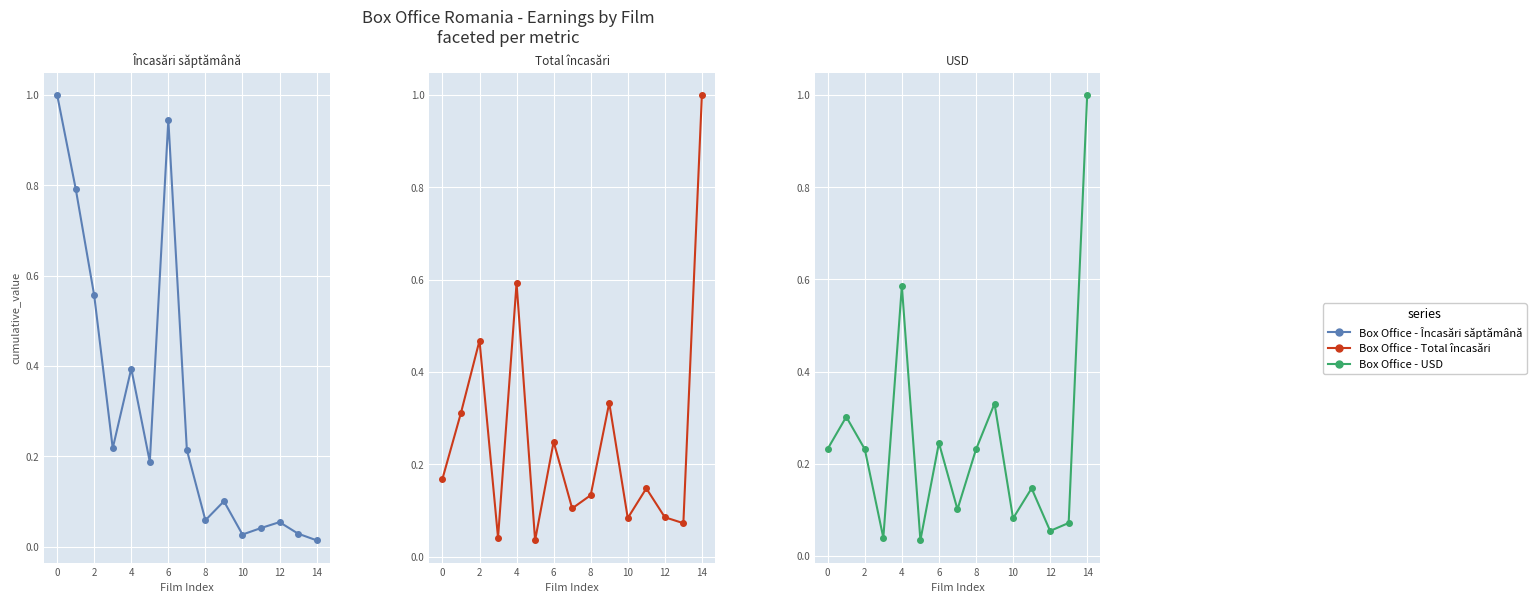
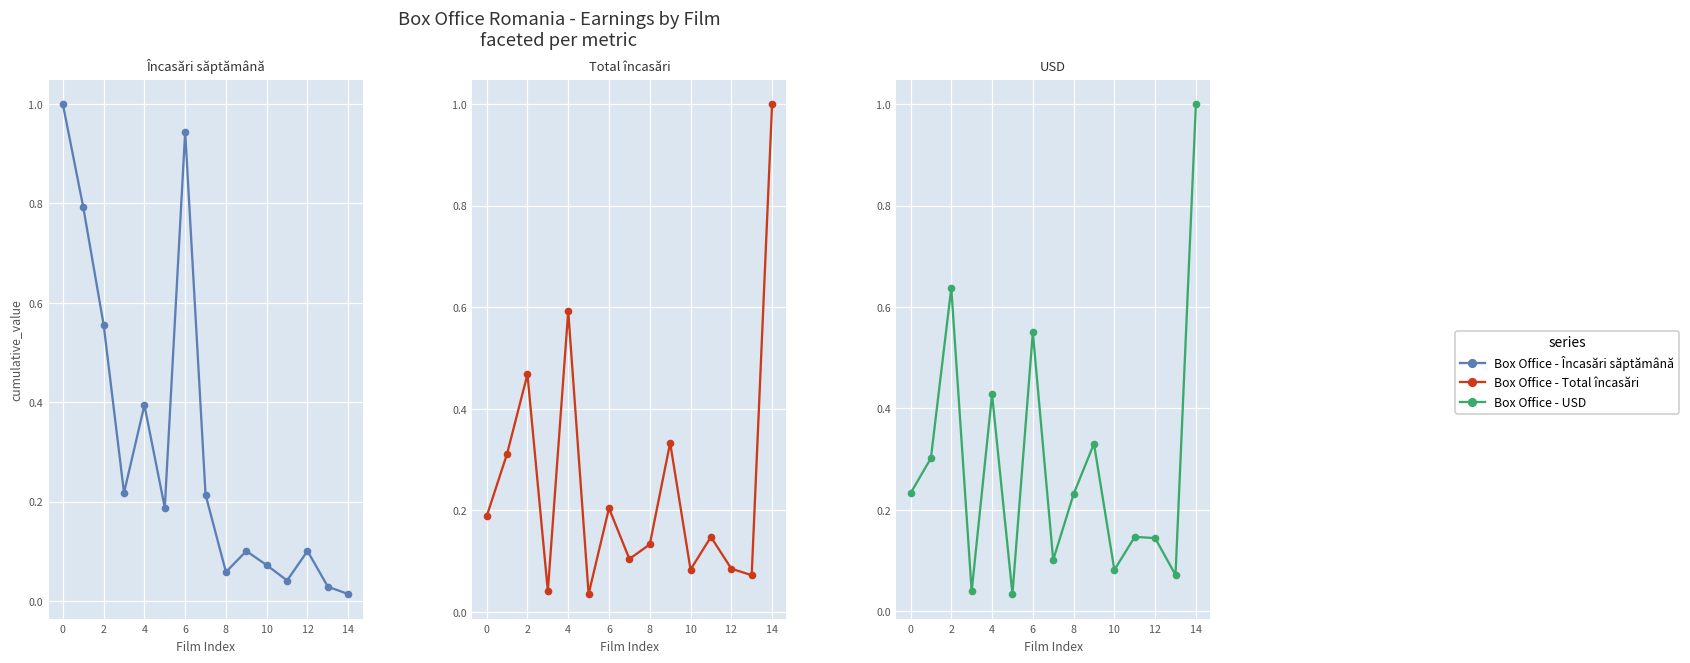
  {
    "Încasări săptămână": {
      "0": 1.00,
      "2": 0.56,
      "4": 0.39,
      "6": 0.94,
      "8": 0.06,
-     "10": 0.03,
-     "12": 0.05,
+     "10": 0.07,
+     "12": 0.10,
      "14": 0.01
    },
    "Total încasări": {
-     "0": 0.17,
+     "0": 0.19,
      "2": 0.47,
      "4": 0.59,
-     "6": 0.25,
+     "6": 0.20,
      "8": 0.13,
      "10": 0.08,
      "12": 0.09,
      "14": 1.00
    },
    "USD": {
      "0": 0.23,
-     "2": 0.23,
-     "4": 0.59,
-     "6": 0.25,
+     "2": 0.64,
+     "4": 0.43,
+     "6": 0.55,
      "8": 0.23,
      "10": 0.08,
-     "12": 0.05,
+     "12": 0.14,
      "14": 1.00
    }
  }
